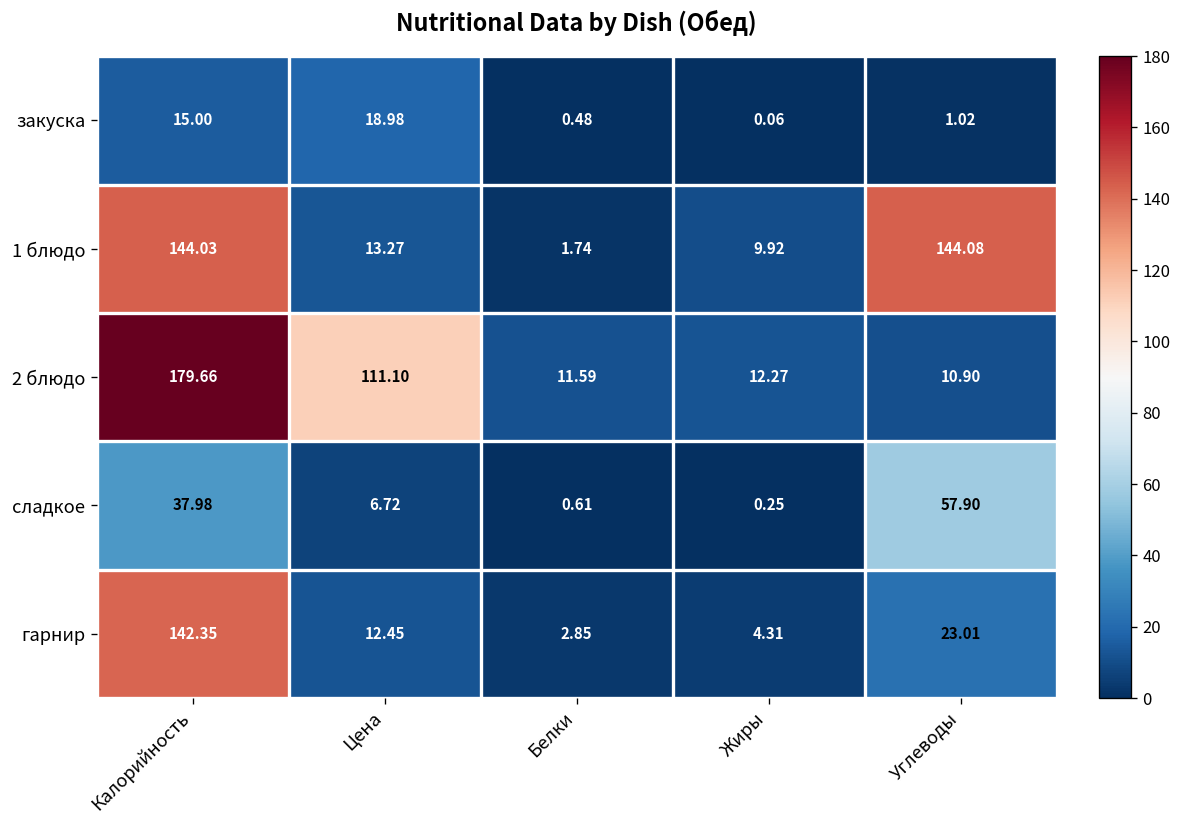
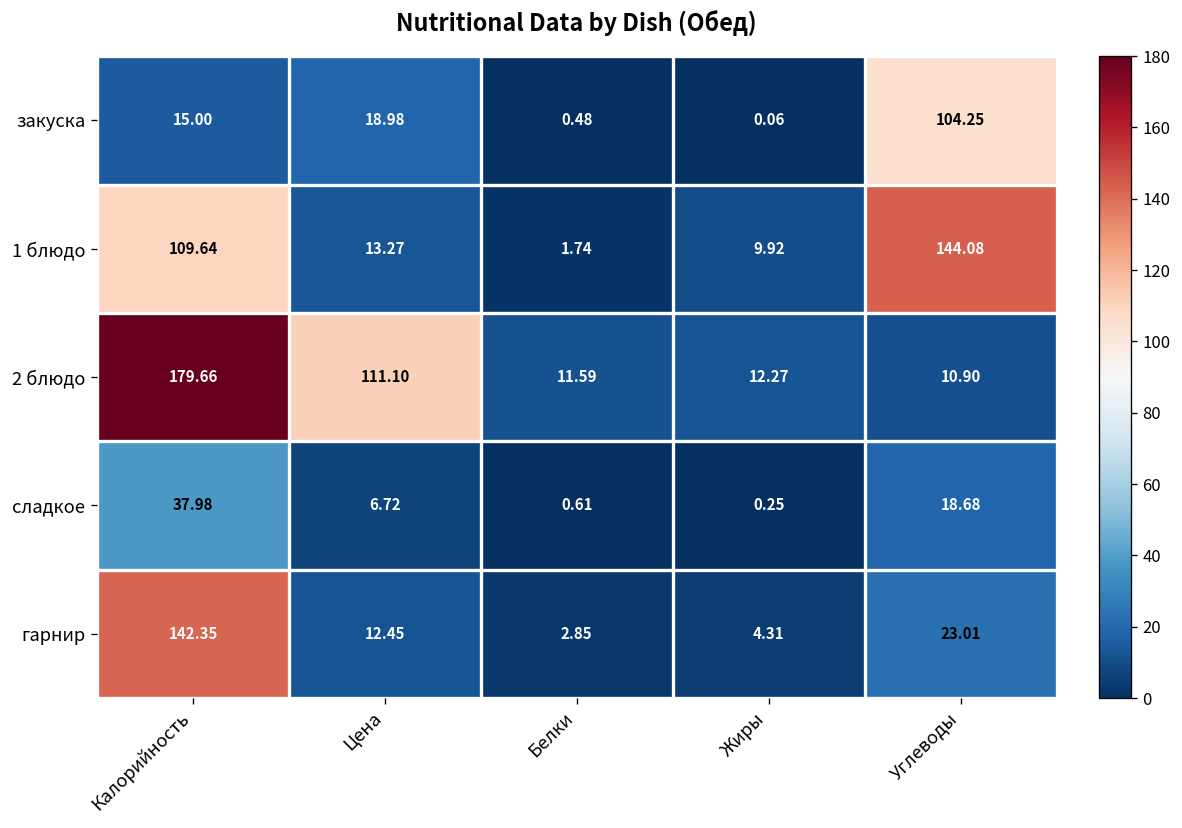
  {
    "закуска": {
      "Калорийность": 15.00,
      "Цена": 18.98,
      "Белки": 0.48,
      "Жиры": 0.06,
-     "Углеводы": 1.02
+     "Углеводы": 104.25
    },
    "1 блюдо": {
-     "Калорийность": 144.03,
+     "Калорийность": 109.64,
      "Цена": 13.27,
      "Белки": 1.74,
      "Жиры": 9.92,
      "Углеводы": 144.08
    },
    "2 блюдо": {
      "Калорийность": 179.66,
      "Цена": 111.10,
      "Белки": 11.59,
      "Жиры": 12.27,
      "Углеводы": 10.90
    },
    "сладкое": {
      "Калорийность": 37.98,
      "Цена": 6.72,
      "Белки": 0.61,
      "Жиры": 0.25,
-     "Углеводы": 57.90
+     "Углеводы": 18.68
    },
    "гарнир": {
      "Калорийность": 142.35,
      "Цена": 12.45,
      "Белки": 2.85,
      "Жиры": 4.31,
      "Углеводы": 23.01
    }
  }
